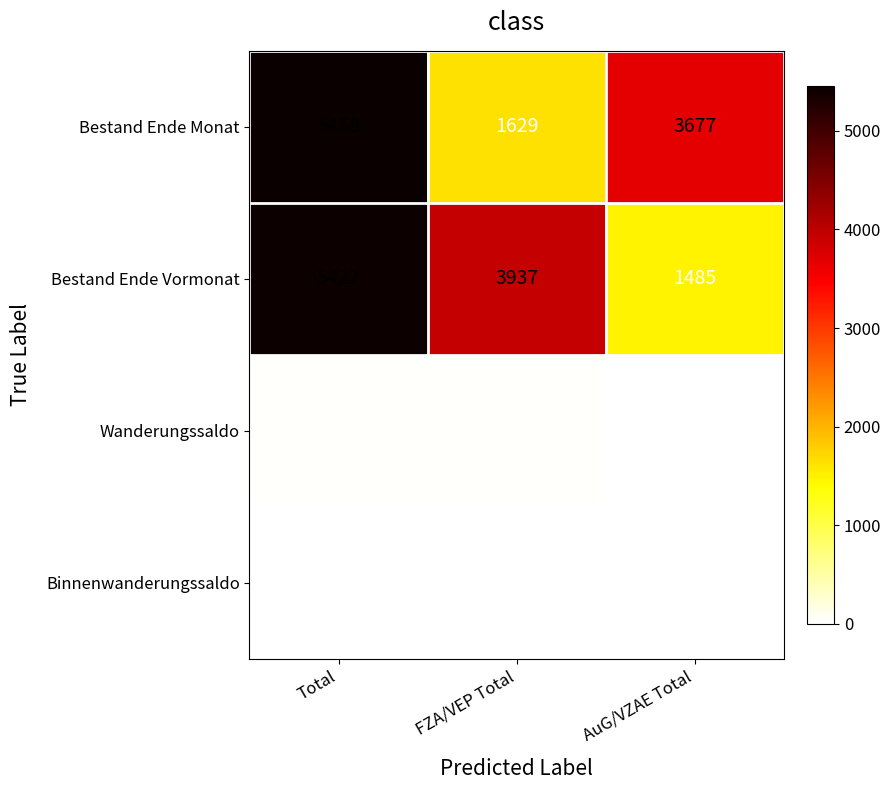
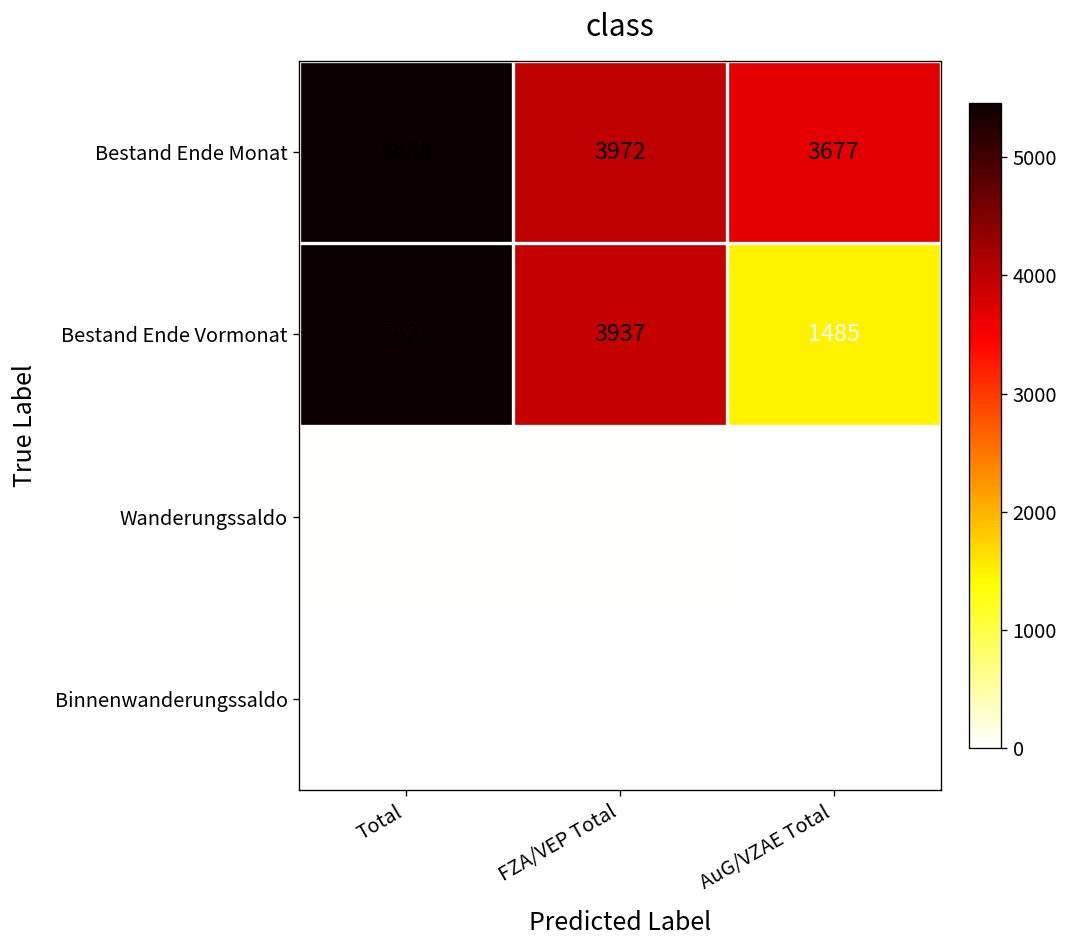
  {
    "Bestand Ende Monat": {
-     "FZA/VEP Total": 1629,
+     "FZA/VEP Total": 3972,
      "AuG/VZAE Total": 3677
    },
    "Bestand Ende Vormonat": {
      "FZA/VEP Total": 3937,
      "AuG/VZAE Total": 1485
    }
  }
